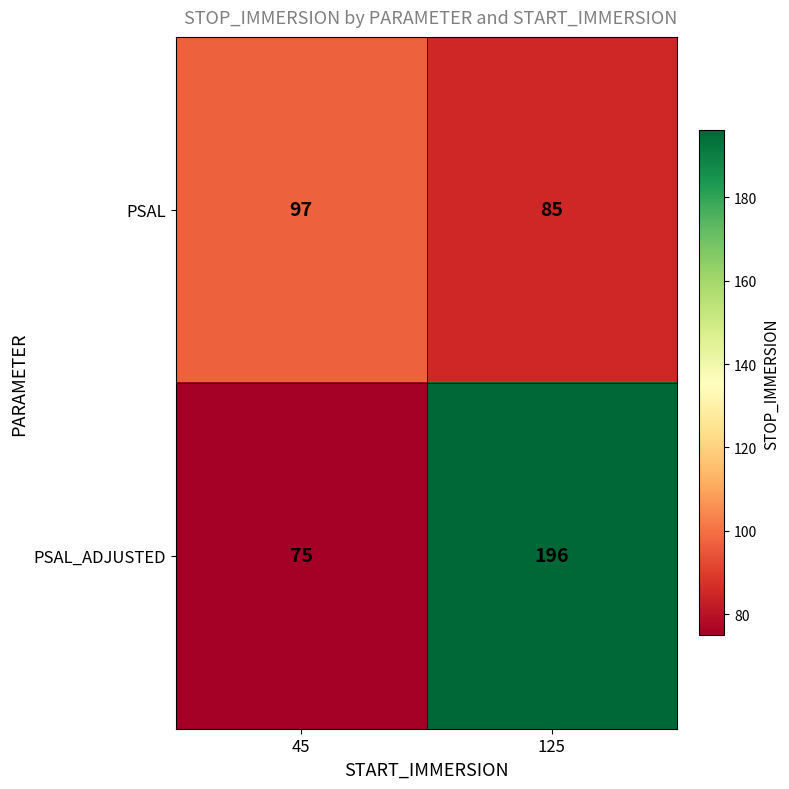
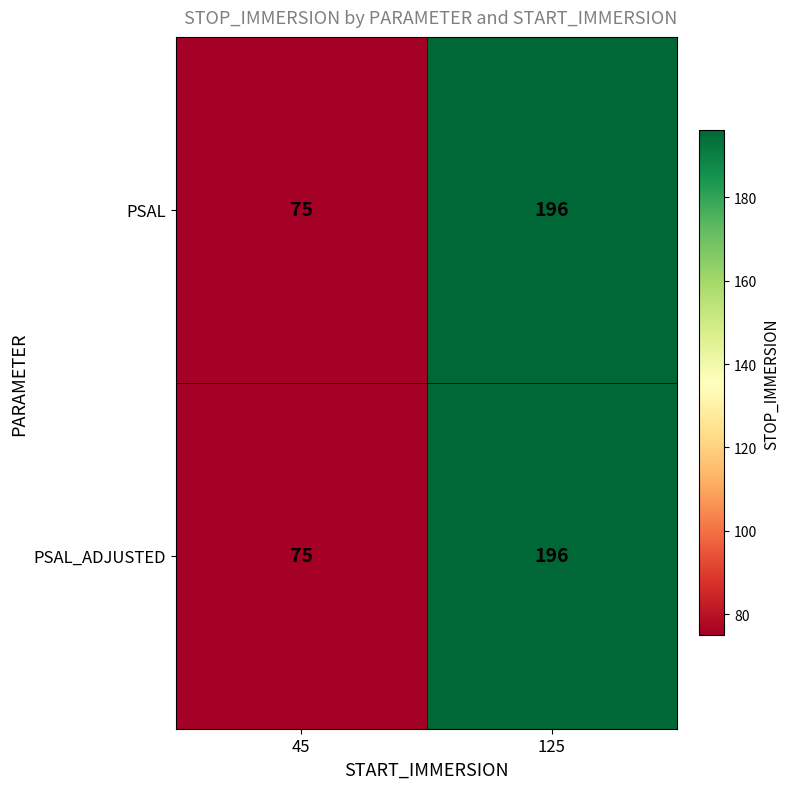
  {
    "PSAL": {
-     "45": 97,
-     "125": 85
+     "45": 75,
+     "125": 196
    },
    "PSAL_ADJUSTED": {
      "45": 75,
      "125": 196
    }
  }
